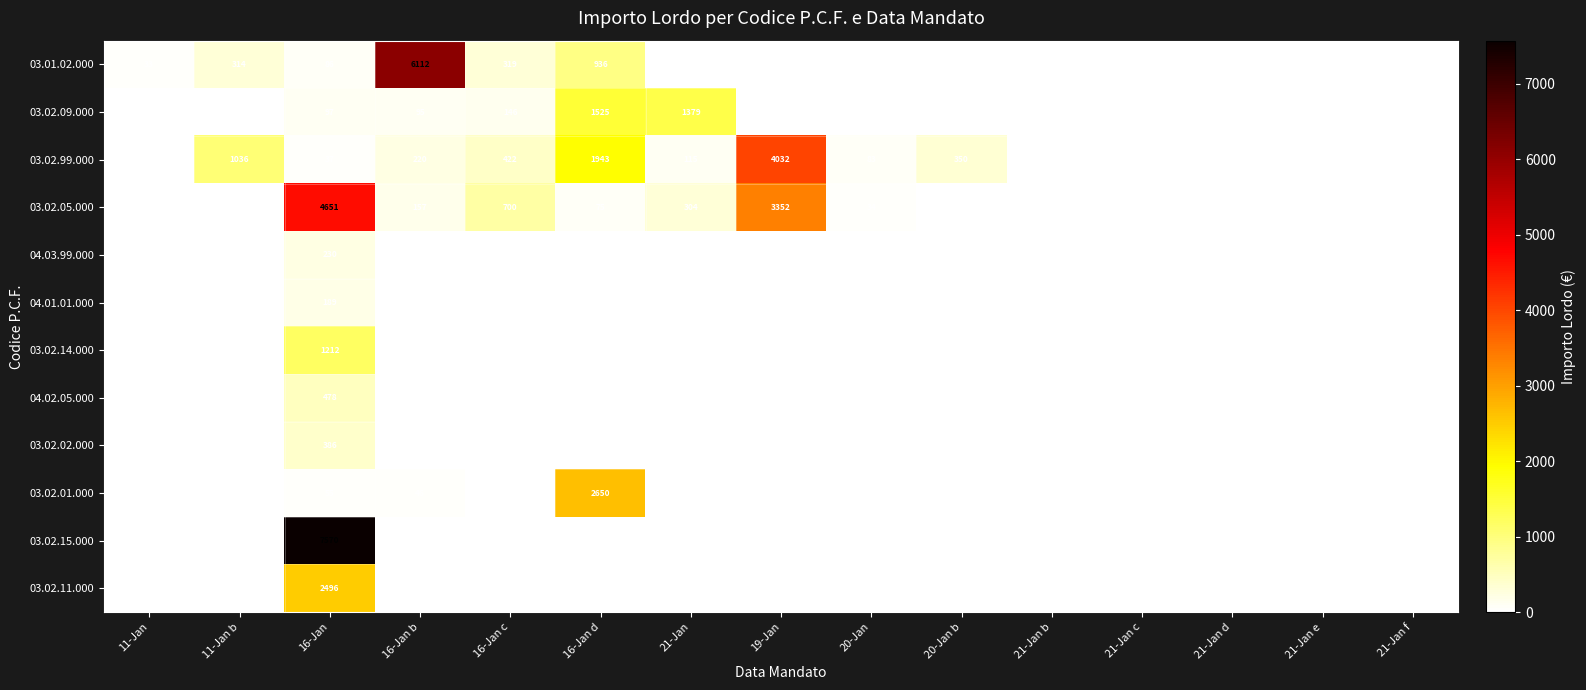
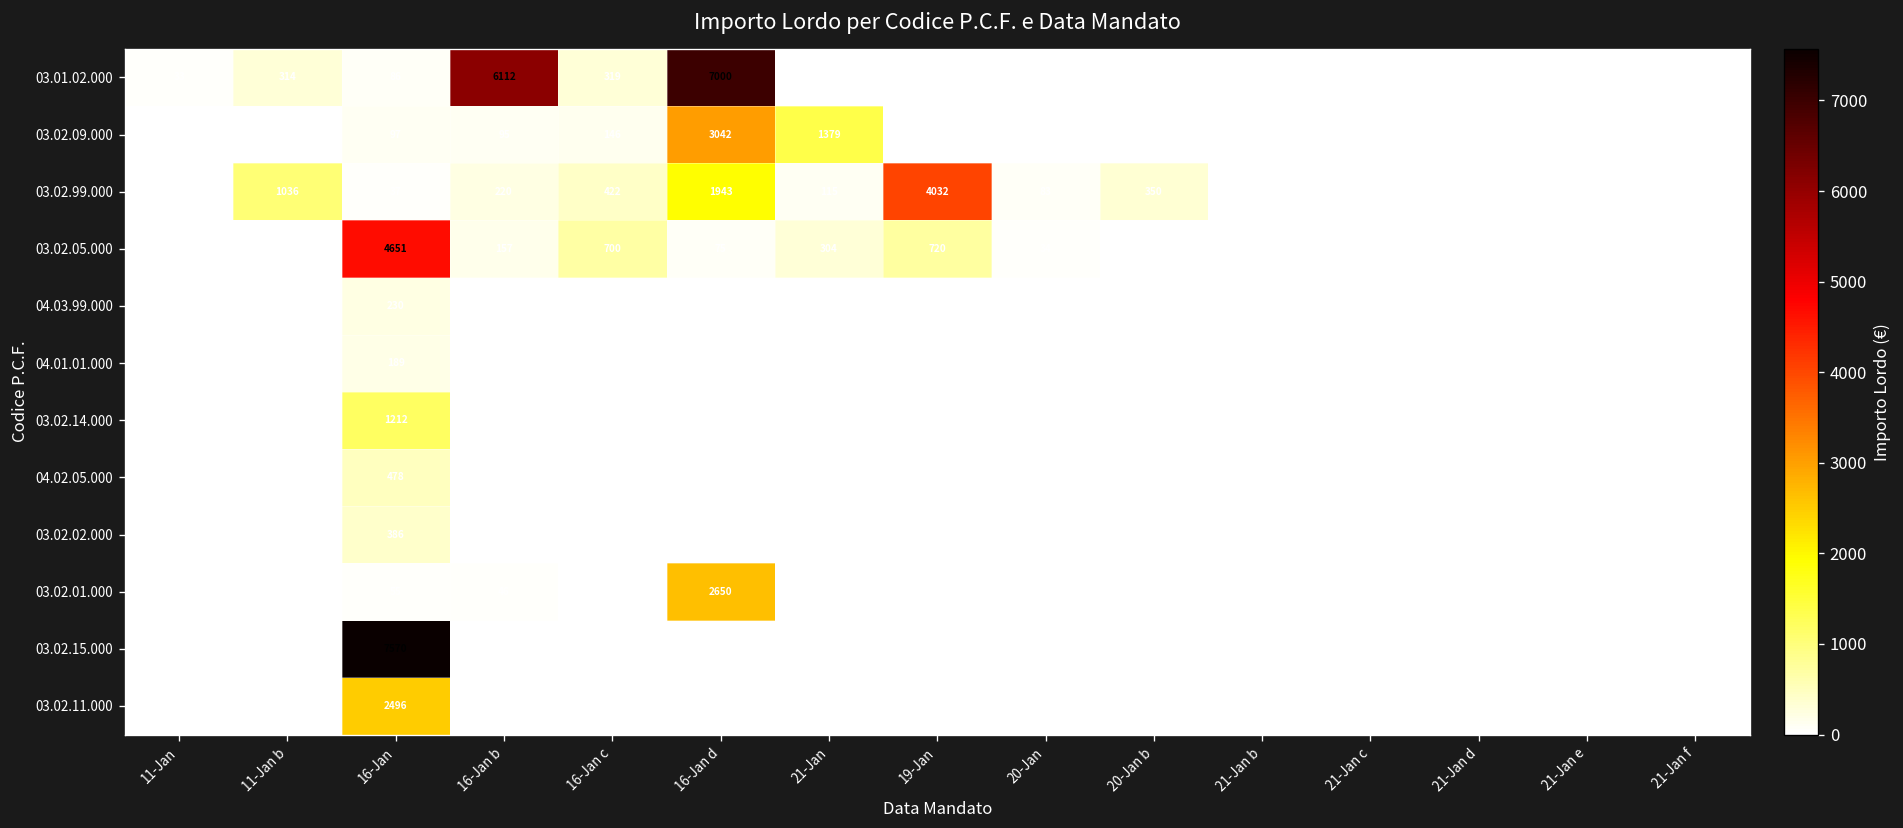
  {
    "03.01.02.000": {
      "16-Jan b": 6112,
-     "16-Jan d": 936
+     "16-Jan d": 7000
    },
    "03.02.09.000": {
-     "16-Jan d": 1525,
+     "16-Jan d": 3042,
      "21-Jan": 1379
    },
    "03.02.99.000": {
      "11-Jan b": 1036,
      "16-Jan c": 422,
      "16-Jan d": 1943,
      "19-Jan": 4032
    },
    "03.02.05.000": {
      "16-Jan": 4651,
      "16-Jan c": 700,
-     "19-Jan": 3352
+     "19-Jan": 720
    },
    "03.02.14.000": {
      "16-Jan": 1212
    },
    "04.02.05.000": {
      "16-Jan": 478
    },
    "03.02.02.000": {
      "16-Jan": 386
    },
    "03.02.01.000": {
      "16-Jan d": 2650
    },
    "03.02.11.000": {
      "16-Jan": 2496
    }
  }
